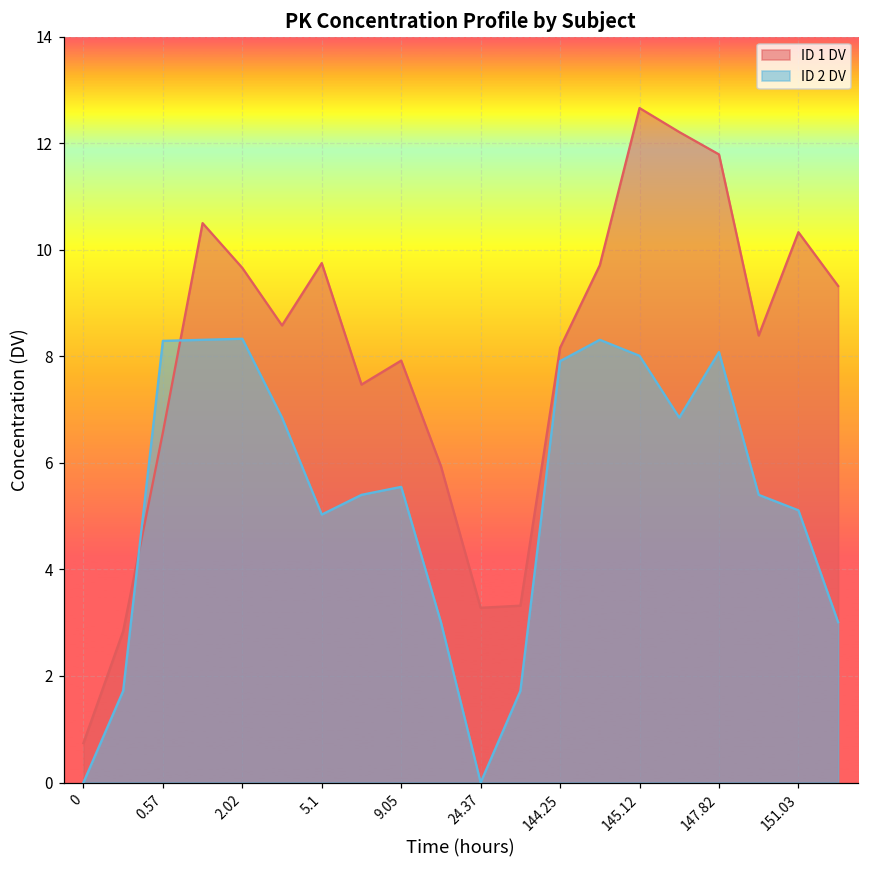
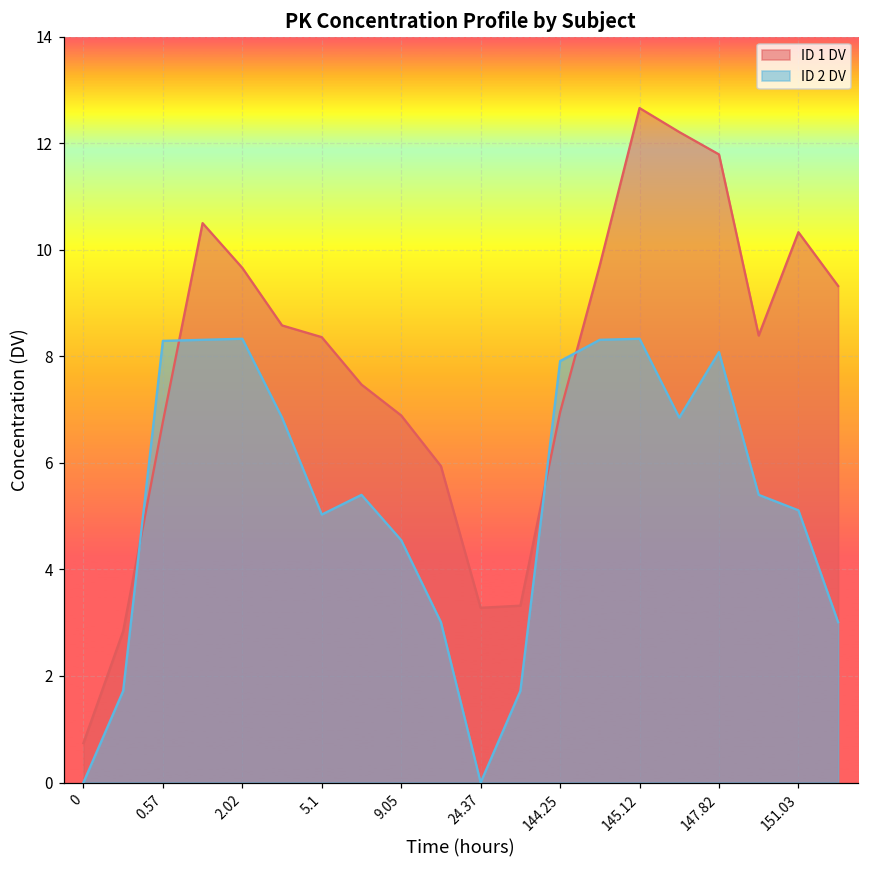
  {
    "ID 1 DV": {
      "0": 0.7,
-     "0.57": 6.6,
+     "0.57": 6.8,
      "2.02": 9.7,
-     "5.1": 9.8,
-     "9.05": 7.9,
+     "5.1": 8.4,
+     "9.05": 6.9,
      "24.37": 3.3,
-     "144.25": 8.2,
+     "144.25": 7.0,
      "145.12": 12.7,
      "147.82": 11.8,
      "151.03": 10.3
    },
    "ID 2 DV": {
      "0": 0.0,
      "0.57": 8.3,
      "2.02": 8.3,
      "5.1": 5.0,
-     "9.05": 5.6,
+     "9.05": 4.6,
      "24.37": 0.0,
      "144.25": 7.9,
-     "145.12": 8.0,
+     "145.12": 8.3,
      "147.82": 8.1,
      "151.03": 5.1
    }
  }
